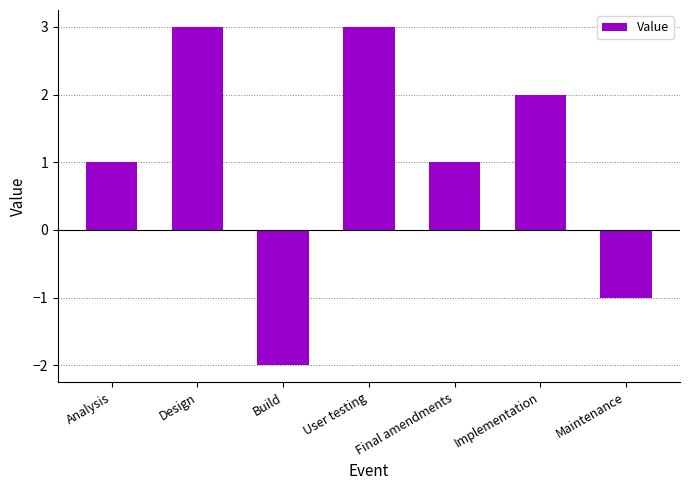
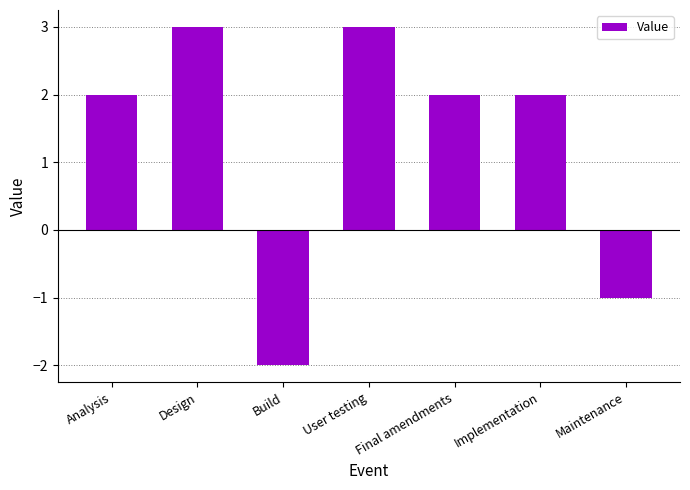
  {
-   "Analysis": 1,
+   "Analysis": 2,
    "Design": 3,
    "Build": -2,
    "User testing": 3,
-   "Final amendments": 1,
+   "Final amendments": 2,
    "Implementation": 2,
    "Maintenance": -1
  }
